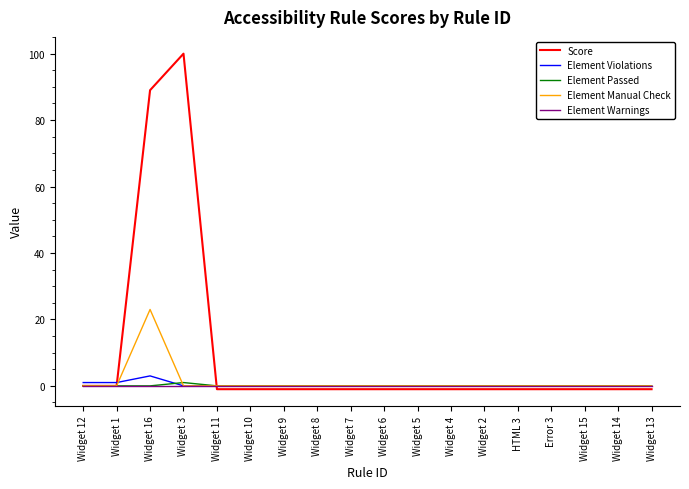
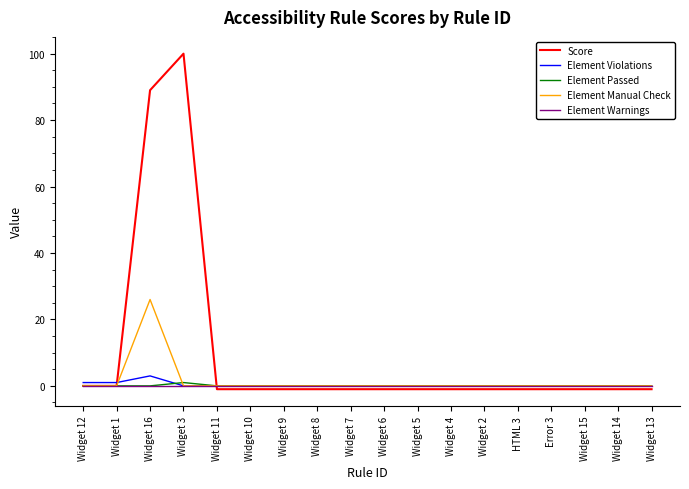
  {
    "Score": {
      "Widget 16": 89,
      "Widget 3": 100,
      "Widget 11": -1,
      "Widget 10": -1,
      "Widget 9": -1,
      "Widget 8": -1,
      "Widget 7": -1,
      "Widget 6": -1,
      "Widget 5": -1,
      "Widget 4": -1,
      "Widget 2": -1,
      "HTML 3": -1,
      "Error 3": -1,
      "Widget 15": -1,
      "Widget 14": -1,
      "Widget 13": -1
    },
    "Element Violations": {
      "Widget 12": 1,
      "Widget 1": 1,
      "Widget 16": 3
    },
    "Element Passed": {
      "Widget 3": 1
    },
    "Element Manual Check": {
-     "Widget 16": 23
+     "Widget 16": 26
    }
  }
